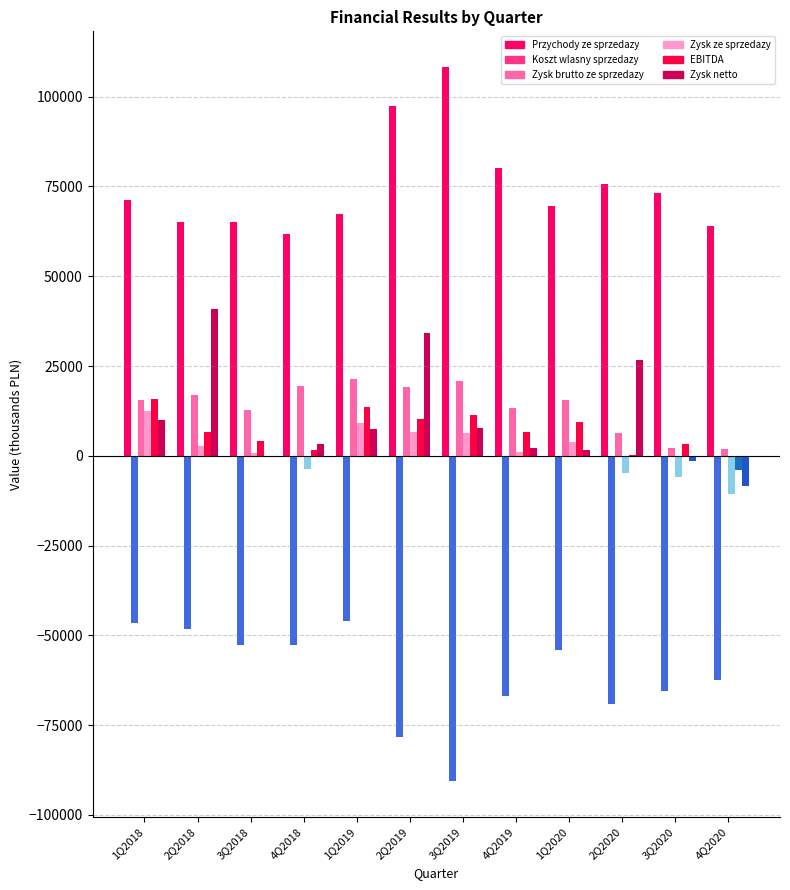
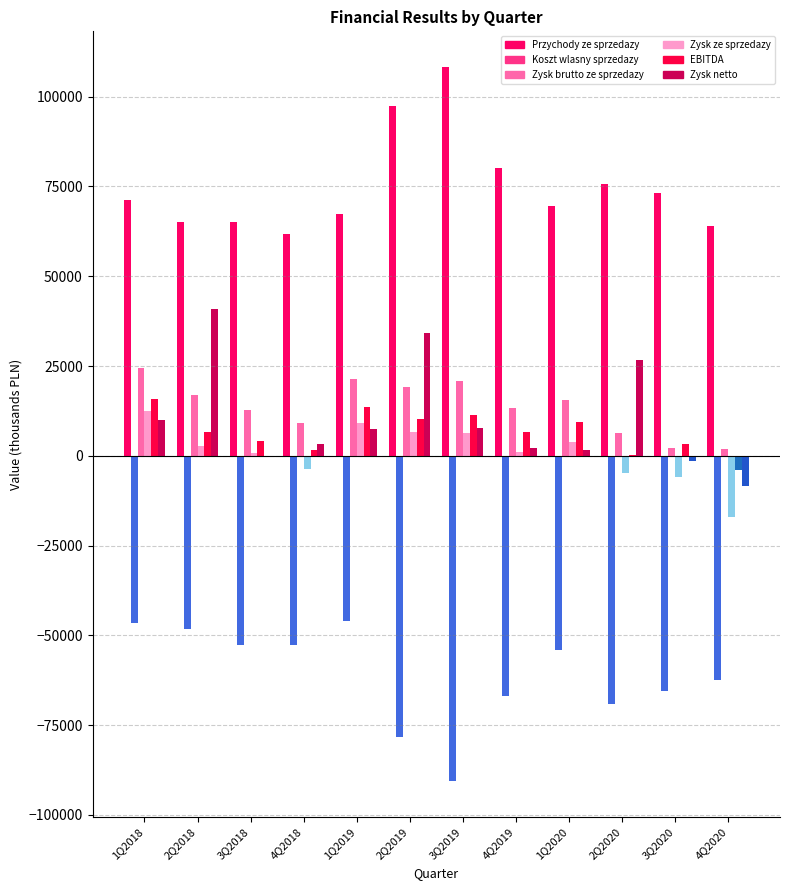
  {
    "Zysk brutto ze sprzedazy": {
-     "1Q2018": 16000,
+     "1Q2018": 25000,
      "2Q2018": 17000,
      "3Q2018": 13000,
-     "4Q2018": 19000,
+     "4Q2018": 9000,
      "1Q2019": 21000,
      "2Q2019": 19000,
      "3Q2019": 21000,
      "4Q2019": 13000,
      "1Q2020": 16000,
      "2Q2020": 6000,
      "3Q2020": 2000,
      "4Q2020": 2000
    },
    "Zysk ze sprzedazy": {
      "1Q2018": 12000,
      "2Q2018": 3000,
      "3Q2018": 1000,
      "4Q2018": -4000,
      "1Q2019": 9000,
      "2Q2019": 7000,
      "3Q2019": 6000,
      "4Q2019": 1000,
      "1Q2020": 4000,
      "2Q2020": -5000,
      "3Q2020": -6000,
-     "4Q2020": -11000
+     "4Q2020": -17000
    }
  }
